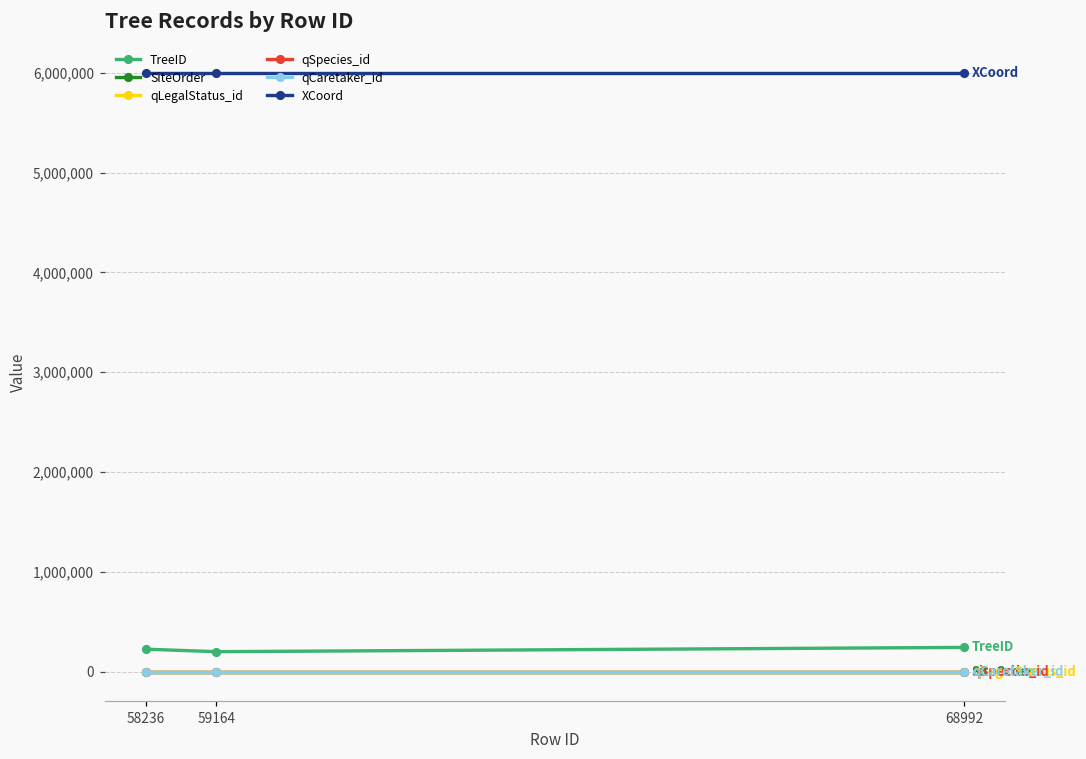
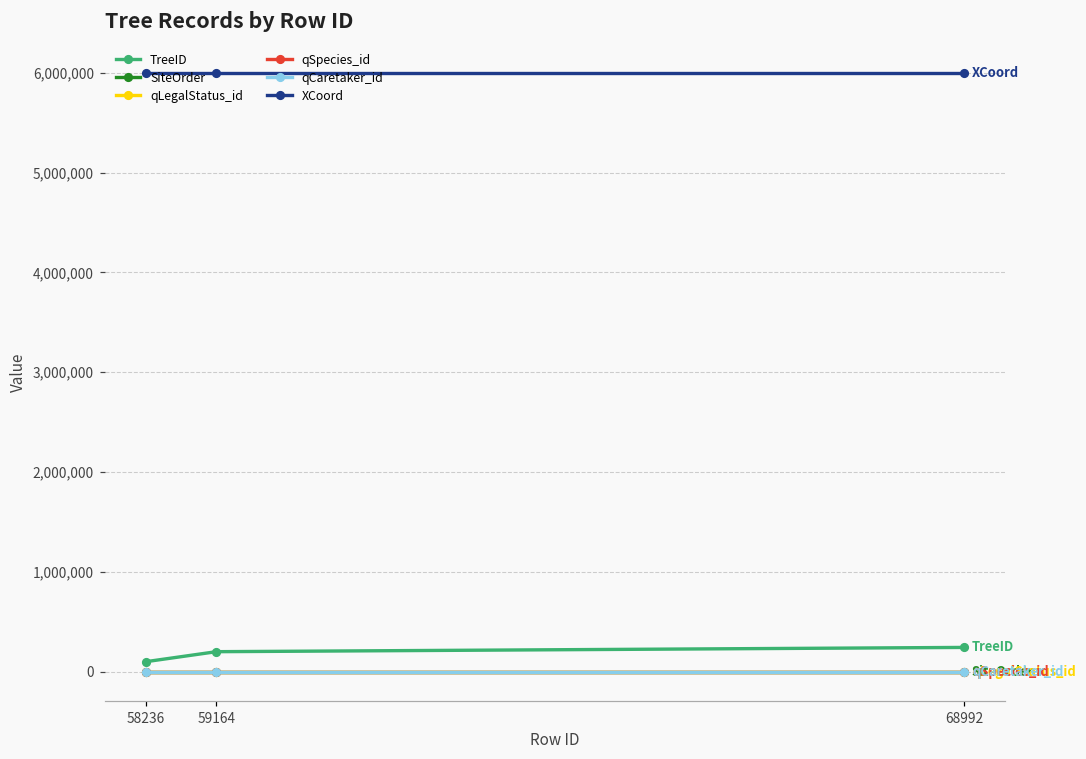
  {
    "TreeID": {
-     "58236": "200,000",
+     "58236": "100,000",
      "59164": "200,000",
      "68992": "200,000"
    },
    "qCaretaker_id": {
      "58236": "0",
      "59164": "0",
      "68992": "0"
    },
    "XCoord": {
      "58236": "6,000,000",
      "59164": "6,000,000",
      "68992": "6,000,000"
    }
  }
